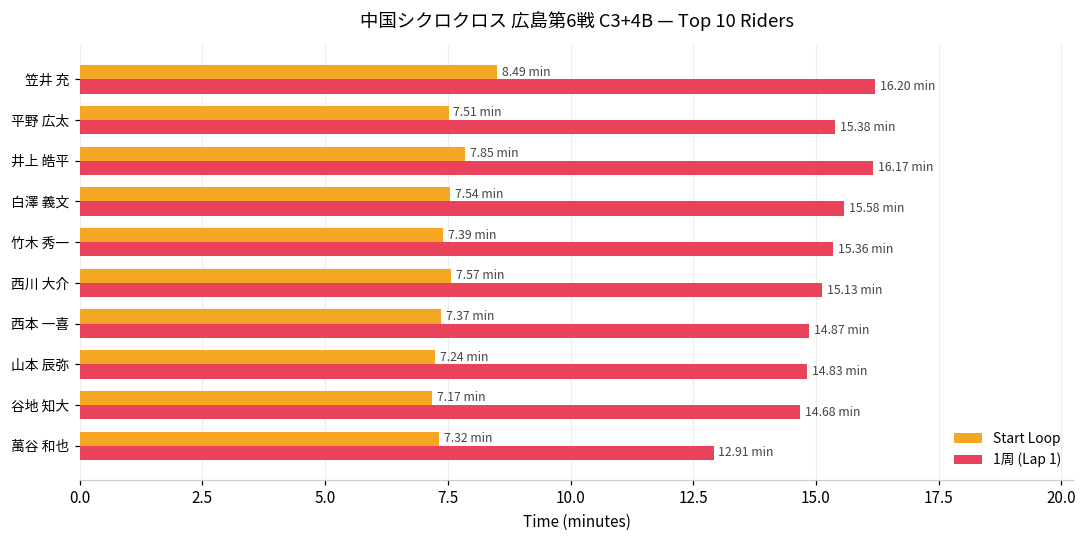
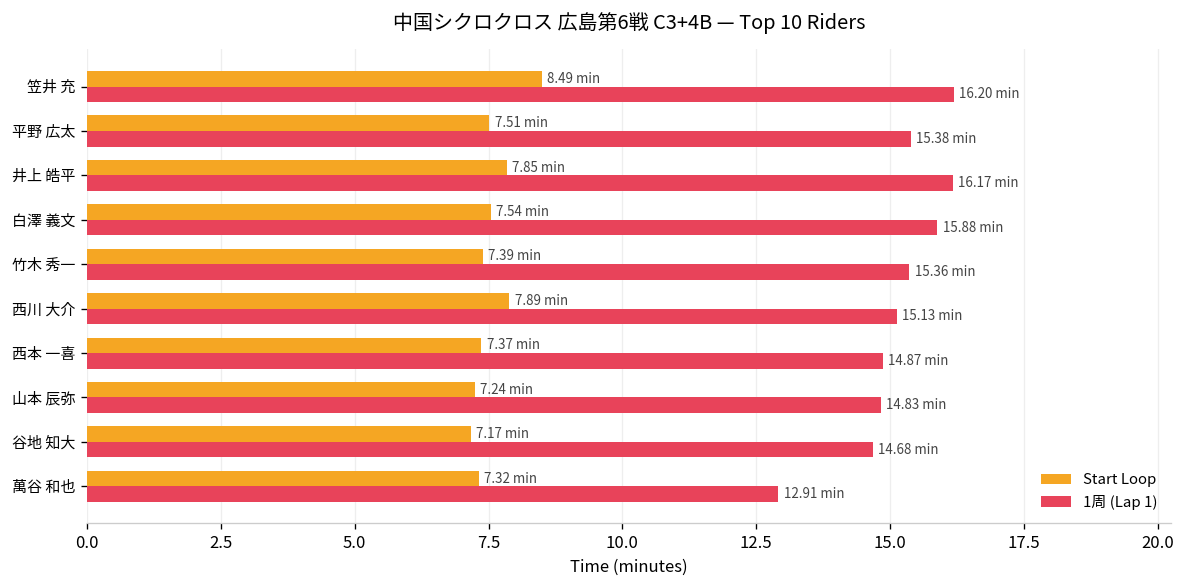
  {
    "Start Loop": {
      "笠井 充": 8.49,
      "平野 広太": 7.51,
      "井上 皓平": 7.85,
      "白澤 義文": 7.54,
      "竹木 秀一": 7.39,
-     "西川 大介": 7.57,
+     "西川 大介": 7.89,
      "西本 一喜": 7.37,
      "山本 辰弥": 7.24,
      "谷地 知大": 7.17,
      "萬谷 和也": 7.32
    },
    "1周 (Lap 1)": {
      "笠井 充": 16.20,
      "平野 広太": 15.38,
      "井上 皓平": 16.17,
-     "白澤 義文": 15.58,
+     "白澤 義文": 15.88,
      "竹木 秀一": 15.36,
      "西川 大介": 15.13,
      "西本 一喜": 14.87,
      "山本 辰弥": 14.83,
      "谷地 知大": 14.68,
      "萬谷 和也": 12.91
    }
  }
